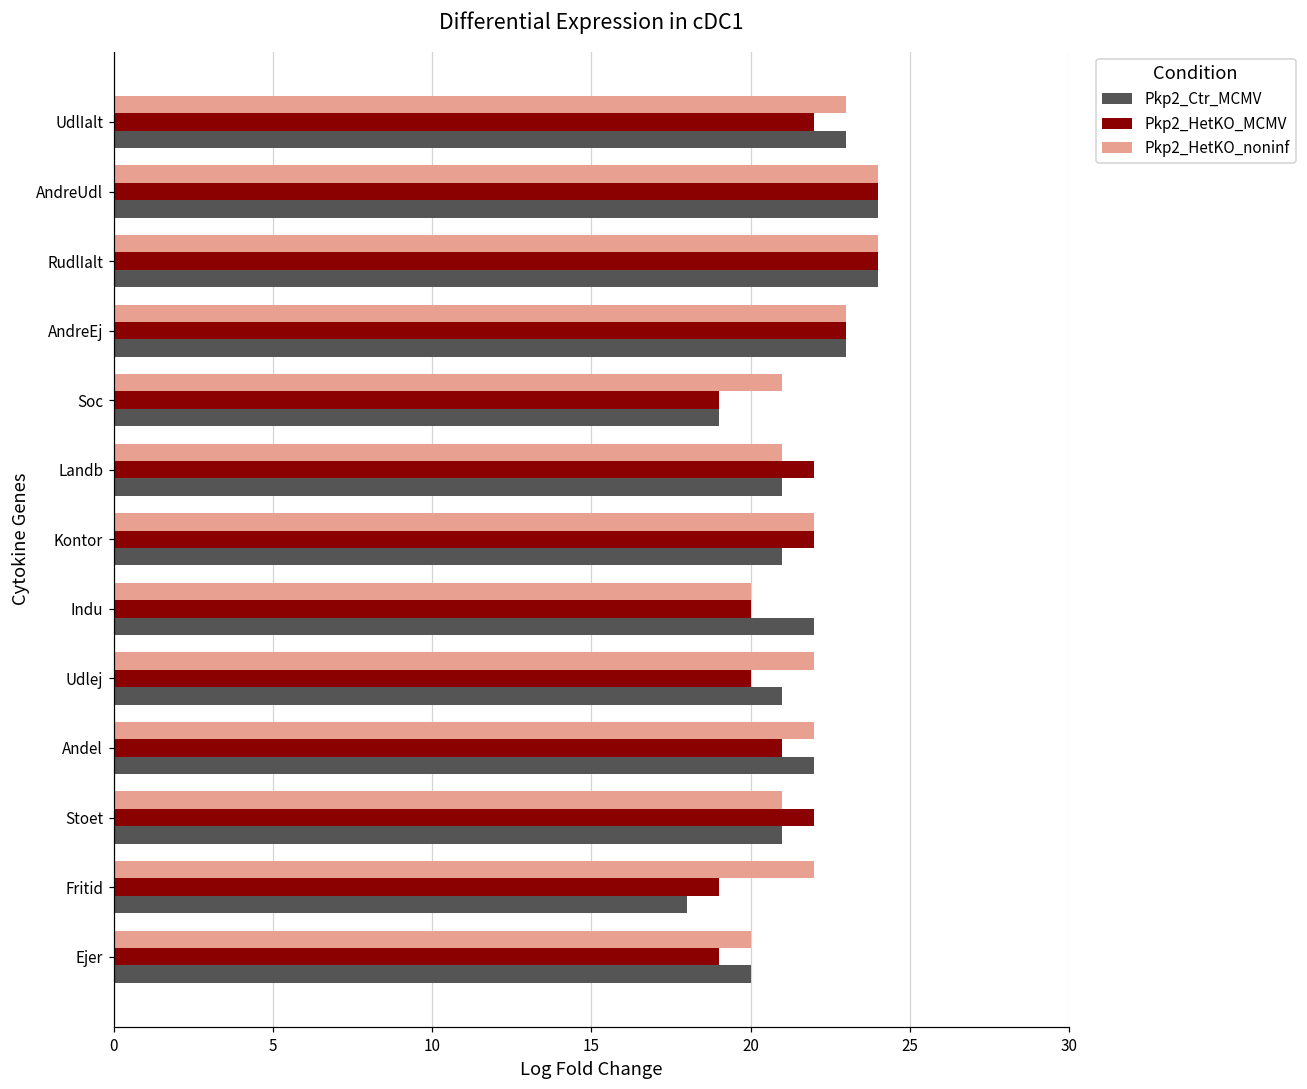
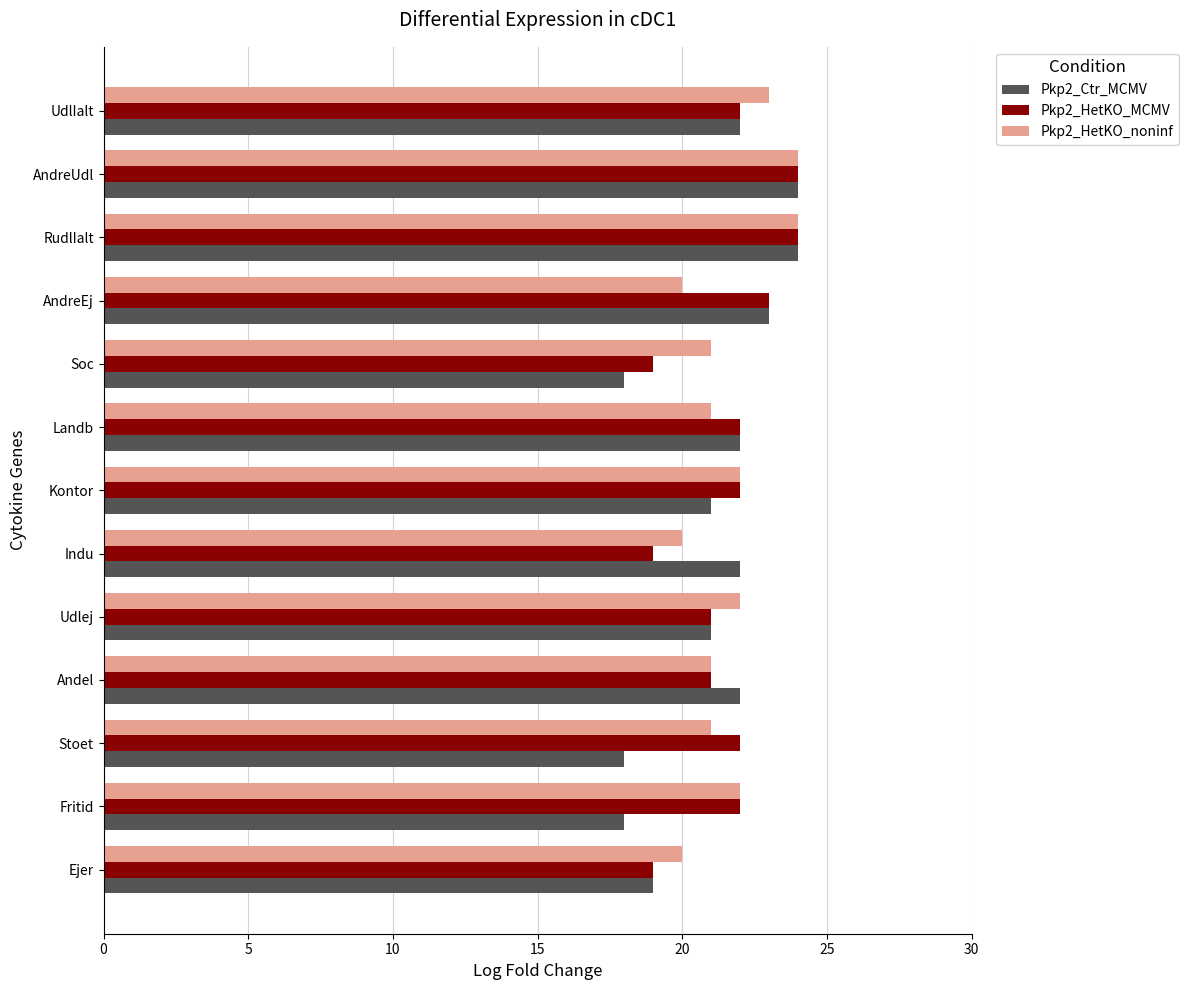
  {
    "Pkp2_Ctr_MCMV": {
-     "UdlIalt": 23,
+     "UdlIalt": 22,
      "AndreUdl": 24,
      "RudlIalt": 24,
      "AndreEj": 23,
-     "Soc": 19,
-     "Landb": 21,
+     "Soc": 18,
+     "Landb": 22,
      "Kontor": 21,
      "Indu": 22,
      "Udlej": 21,
      "Andel": 22,
-     "Stoet": 21,
+     "Stoet": 18,
      "Fritid": 18,
-     "Ejer": 20
+     "Ejer": 19
    },
    "Pkp2_HetKO_MCMV": {
      "UdlIalt": 22,
      "AndreUdl": 24,
      "RudlIalt": 24,
      "AndreEj": 23,
      "Soc": 19,
      "Landb": 22,
      "Kontor": 22,
-     "Indu": 20,
-     "Udlej": 20,
+     "Indu": 19,
+     "Udlej": 21,
      "Andel": 21,
      "Stoet": 22,
-     "Fritid": 19,
+     "Fritid": 22,
      "Ejer": 19
    },
    "Pkp2_HetKO_noninf": {
      "UdlIalt": 23,
      "AndreUdl": 24,
      "RudlIalt": 24,
-     "AndreEj": 23,
+     "AndreEj": 20,
      "Soc": 21,
      "Landb": 21,
      "Kontor": 22,
      "Indu": 20,
      "Udlej": 22,
-     "Andel": 22,
+     "Andel": 21,
      "Stoet": 21,
      "Fritid": 22,
      "Ejer": 20
    }
  }
